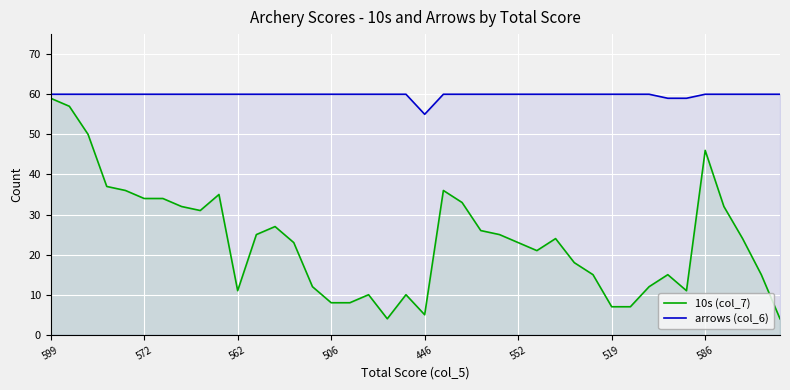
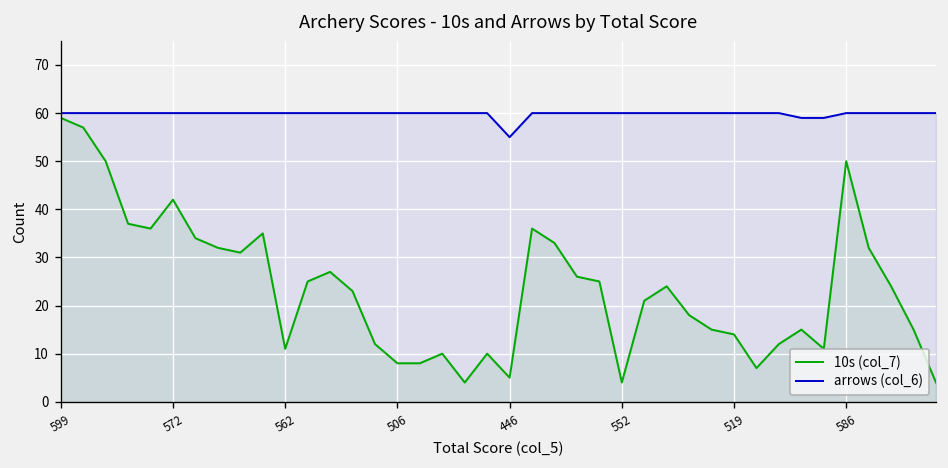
  {
    "10s (col_7)": {
      "599": 59,
-     "572": 34,
+     "572": 42,
      "562": 11,
      "506": 8,
      "446": 5,
-     "552": 23,
-     "519": 7,
-     "586": 46
+     "552": 4,
+     "519": 14,
+     "586": 50
    },
    "arrows (col_6)": {
      "599": 60,
      "572": 60,
      "562": 60,
      "506": 60,
      "446": 55,
      "552": 60,
      "519": 60,
      "586": 60
    }
  }
